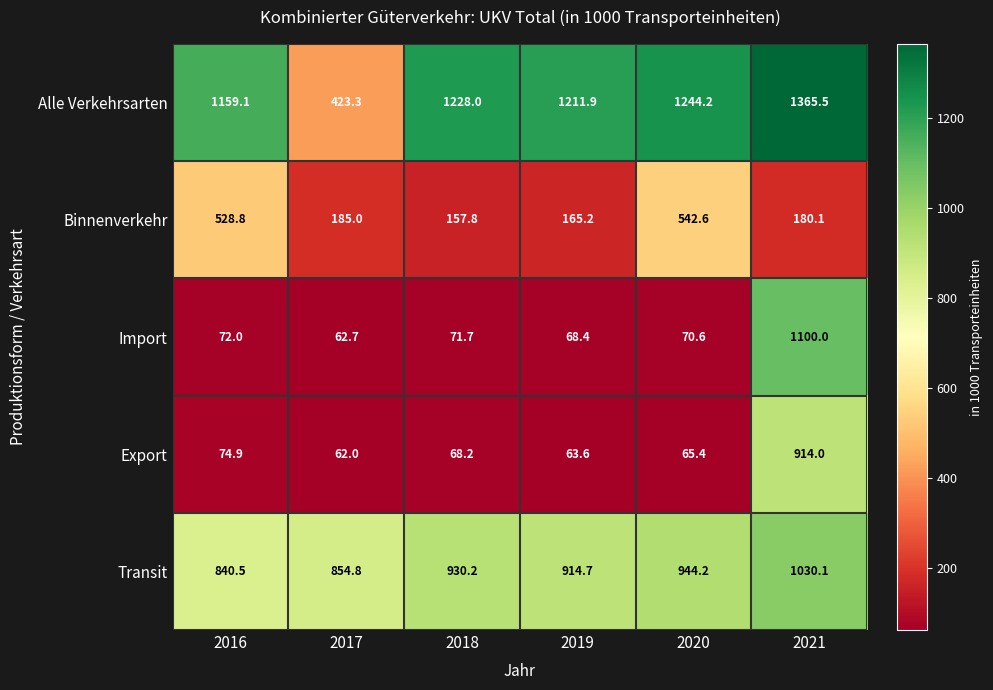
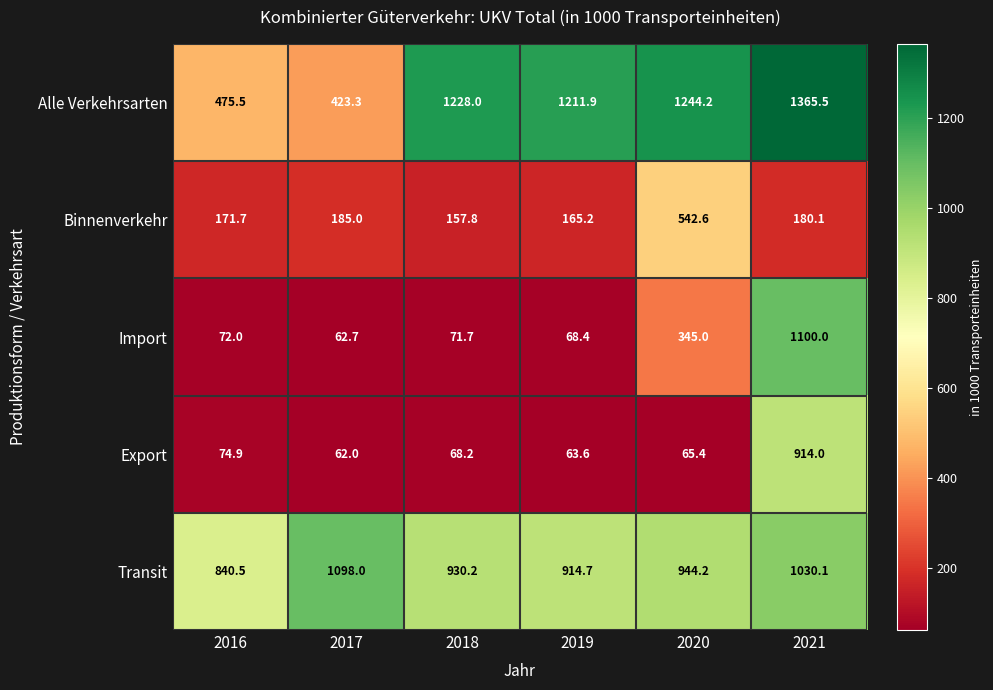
  {
    "Alle Verkehrsarten": {
-     "2016": 1159.1,
+     "2016": 475.5,
      "2017": 423.3,
      "2018": 1228.0,
      "2019": 1211.9,
      "2020": 1244.2,
      "2021": 1365.5
    },
    "Binnenverkehr": {
-     "2016": 528.8,
+     "2016": 171.7,
      "2017": 185.0,
      "2018": 157.8,
      "2019": 165.2,
      "2020": 542.6,
      "2021": 180.1
    },
    "Import": {
      "2016": 72.0,
      "2017": 62.7,
      "2018": 71.7,
      "2019": 68.4,
-     "2020": 70.6,
+     "2020": 345.0,
      "2021": 1100.0
    },
    "Export": {
      "2016": 74.9,
      "2017": 62.0,
      "2018": 68.2,
      "2019": 63.6,
      "2020": 65.4,
      "2021": 914.0
    },
    "Transit": {
      "2016": 840.5,
-     "2017": 854.8,
+     "2017": 1098.0,
      "2018": 930.2,
      "2019": 914.7,
      "2020": 944.2,
      "2021": 1030.1
    }
  }
